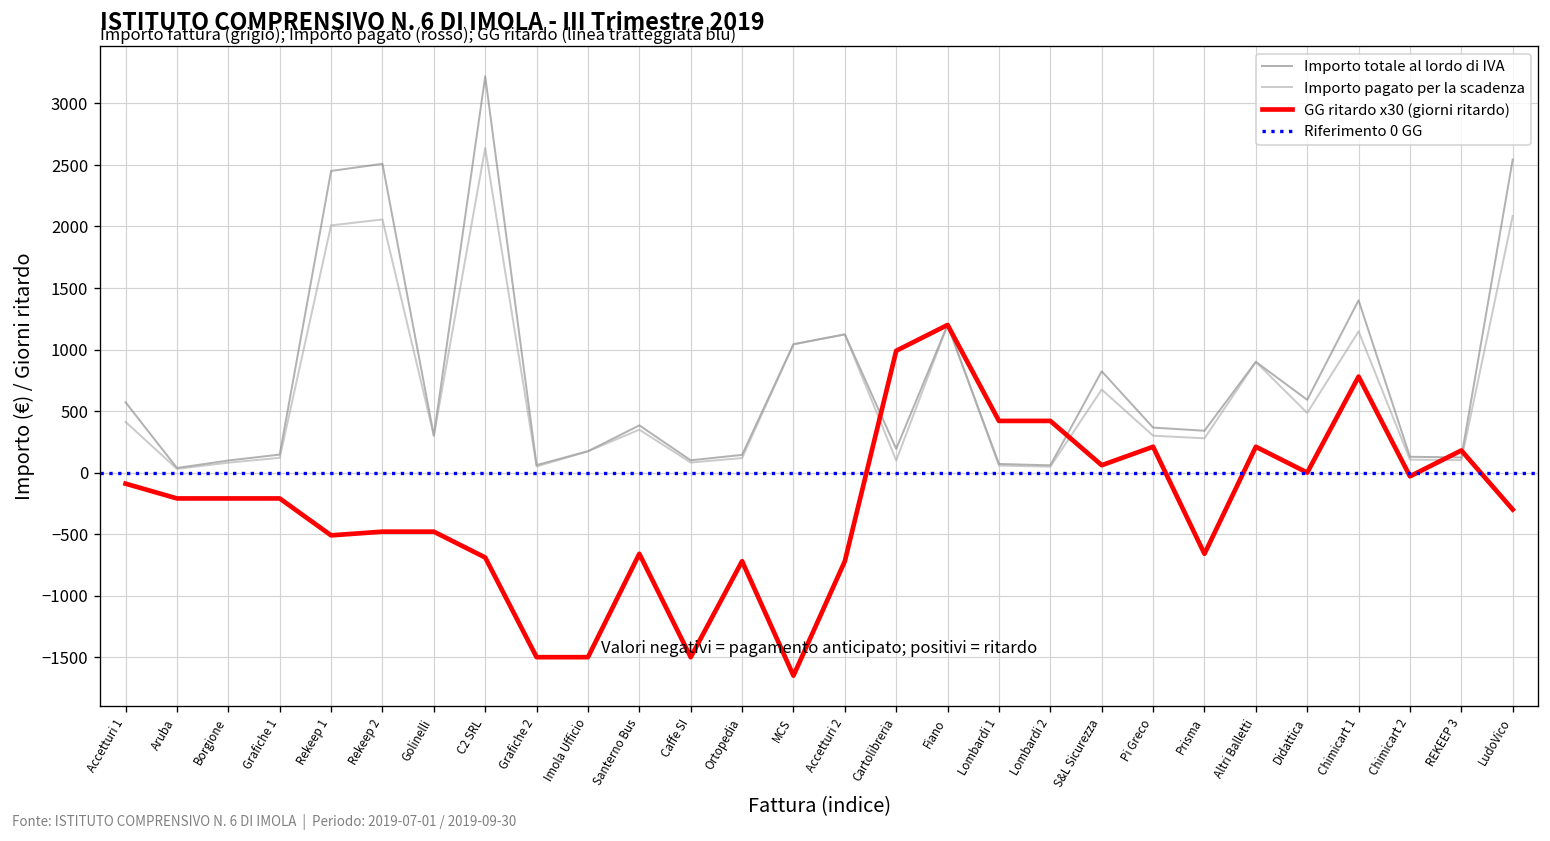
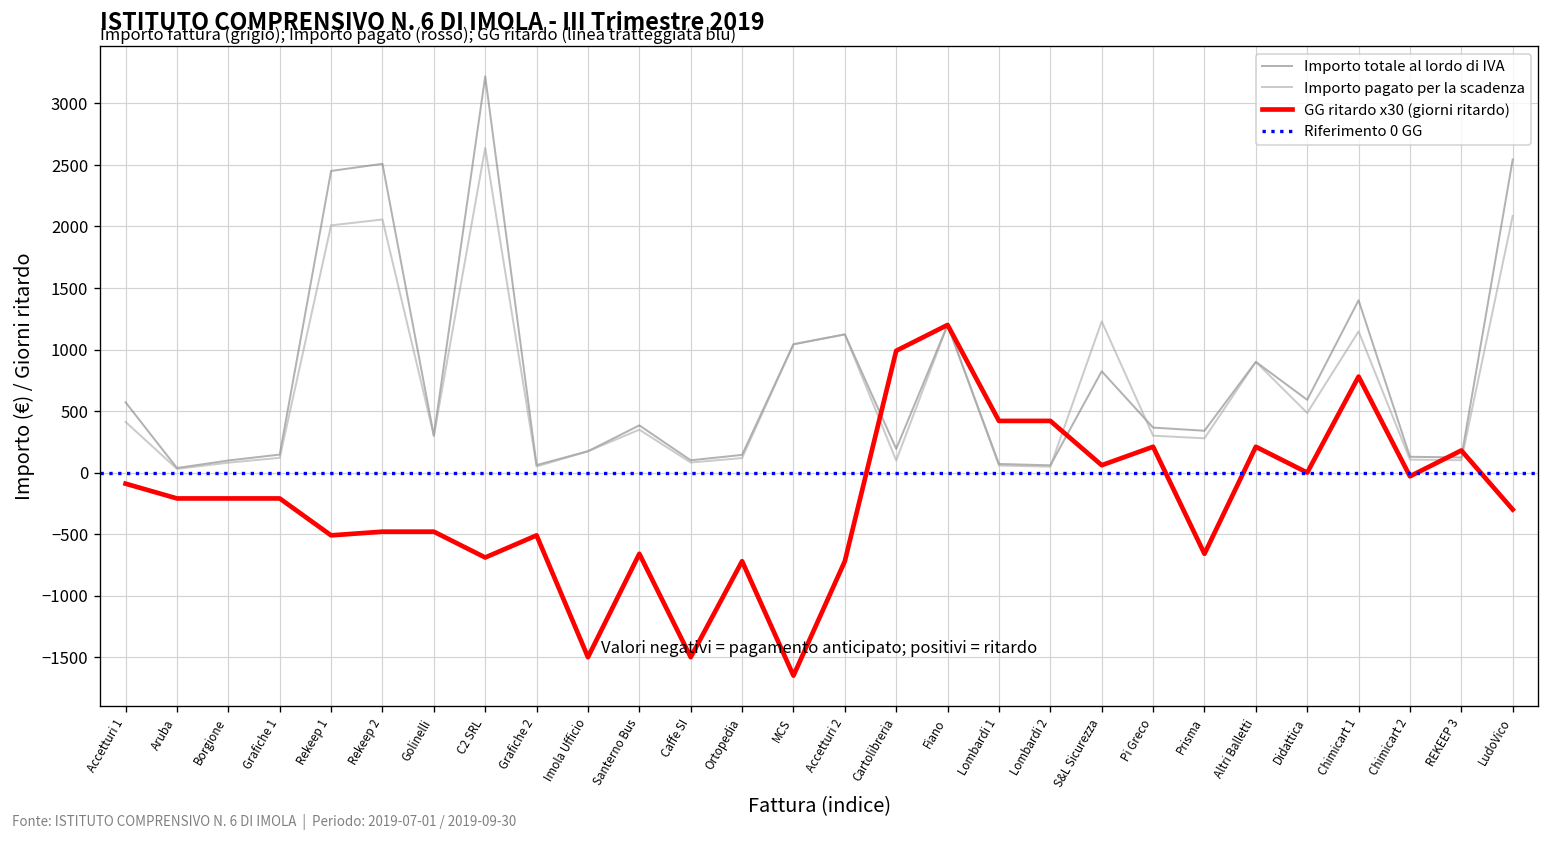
  {
    "Importo totale al lordo di IVA": {
      "Accetturi 1": 570,
      "Grafiche 1": 150,
      "Rekeep 1": 2450,
      "Rekeep 2": 2510,
      "C2 SRL": 3220,
      "Santerno Bus": 380,
      "Ortopedia": 140,
      "Cartolibreria": 190,
      "S&L Sicurezza": 820,
      "Pi Greco": 370,
      "Prisma": 340,
      "Didattica": 590,
      "Chimicart 1": 1400,
      "LudoVico": 2540
    },
    "Importo pagato per la scadenza": {
      "Accetturi 1": 410,
      "Grafiche 1": 120,
      "Rekeep 1": 2010,
      "Rekeep 2": 2060,
      "C2 SRL": 2640,
      "Santerno Bus": 350,
      "Ortopedia": 120,
      "Cartolibreria": 100,
-     "S&L Sicurezza": 680,
+     "S&L Sicurezza": 1230,
      "Pi Greco": 300,
      "Prisma": 280,
      "Didattica": 480,
      "Chimicart 1": 1150,
      "LudoVico": 2090
    },
    "GG ritardo x30 (giorni ritardo)": {
      "Accetturi 1": -90,
      "Aruba": -210,
      "Borgione": -210,
      "Grafiche 1": -210,
      "Rekeep 1": -510,
      "Rekeep 2": -480,
      "Golinelli": -480,
      "C2 SRL": -690,
-     "Grafiche 2": -1500,
+     "Grafiche 2": -510,
      "Imola Ufficio": -1500,
      "Santerno Bus": -660,
      "Caffe SI": -1500,
      "Ortopedia": -720,
      "MCS": -1650,
      "Accetturi 2": -720,
      "Cartolibreria": 990,
      "Lombardi 1": 420,
      "Lombardi 2": 420,
      "S&L Sicurezza": 60,
      "Pi Greco": 210,
      "Prisma": -660,
      "Altri Balletti": 210,
      "Didattica": 0,
      "Chimicart 1": 780,
      "Chimicart 2": -30,
      "REKEEP 3": 180,
      "LudoVico": -300
    }
  }
